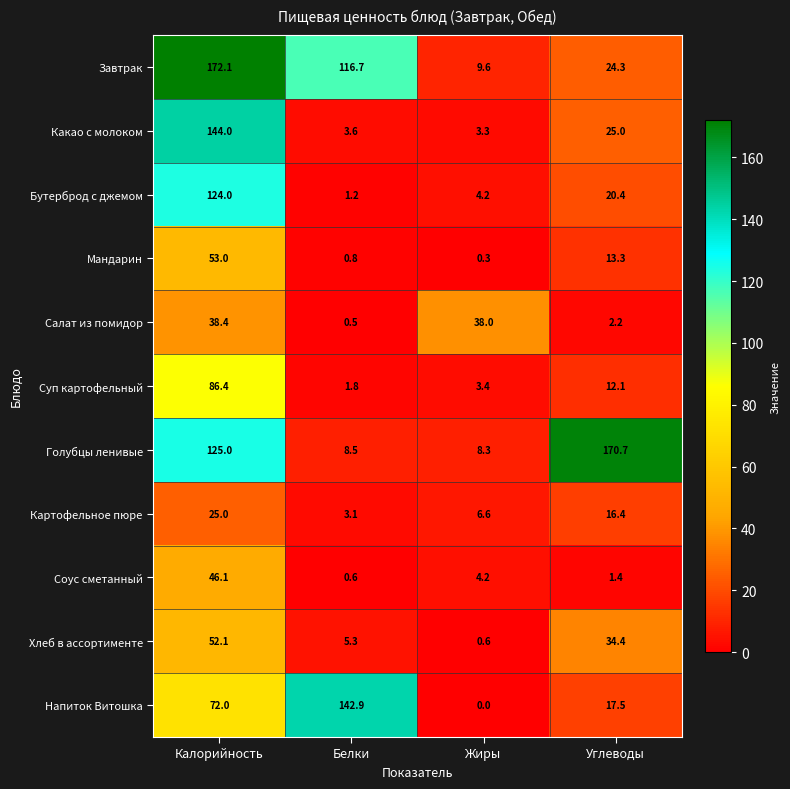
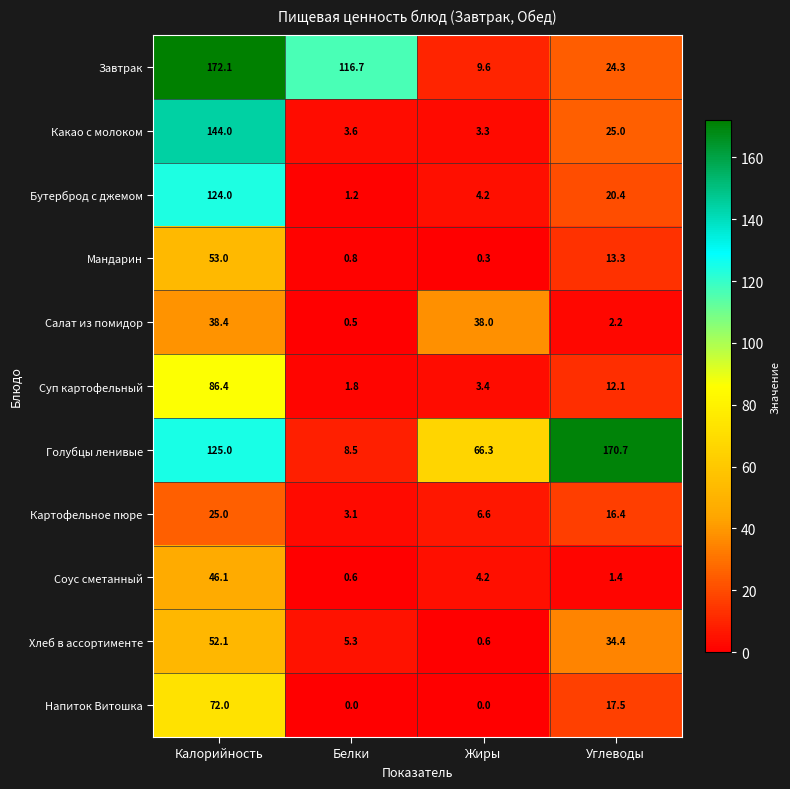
  {
    "Завтрак": {
      "Калорийность": 172.1,
      "Белки": 116.7,
      "Жиры": 9.6,
      "Углеводы": 24.3
    },
    "Какао с молоком": {
      "Калорийность": 144.0,
      "Белки": 3.6,
      "Жиры": 3.3,
      "Углеводы": 25.0
    },
    "Бутерброд с джемом": {
      "Калорийность": 124.0,
      "Белки": 1.2,
      "Жиры": 4.2,
      "Углеводы": 20.4
    },
    "Мандарин": {
      "Калорийность": 53.0,
      "Белки": 0.8,
      "Жиры": 0.3,
      "Углеводы": 13.3
    },
    "Салат из помидор": {
      "Калорийность": 38.4,
      "Белки": 0.5,
      "Жиры": 38.0,
      "Углеводы": 2.2
    },
    "Суп картофельный": {
      "Калорийность": 86.4,
      "Белки": 1.8,
      "Жиры": 3.4,
      "Углеводы": 12.1
    },
    "Голубцы ленивые": {
      "Калорийность": 125.0,
      "Белки": 8.5,
-     "Жиры": 8.3,
+     "Жиры": 66.3,
      "Углеводы": 170.7
    },
    "Картофельное пюре": {
      "Калорийность": 25.0,
      "Белки": 3.1,
      "Жиры": 6.6,
      "Углеводы": 16.4
    },
    "Соус сметанный": {
      "Калорийность": 46.1,
      "Белки": 0.6,
      "Жиры": 4.2,
      "Углеводы": 1.4
    },
    "Хлеб в ассортименте": {
      "Калорийность": 52.1,
      "Белки": 5.3,
      "Жиры": 0.6,
      "Углеводы": 34.4
    },
    "Напиток Витошка": {
      "Калорийность": 72.0,
-     "Белки": 142.9,
+     "Белки": 0.0,
      "Жиры": 0.0,
      "Углеводы": 17.5
    }
  }
